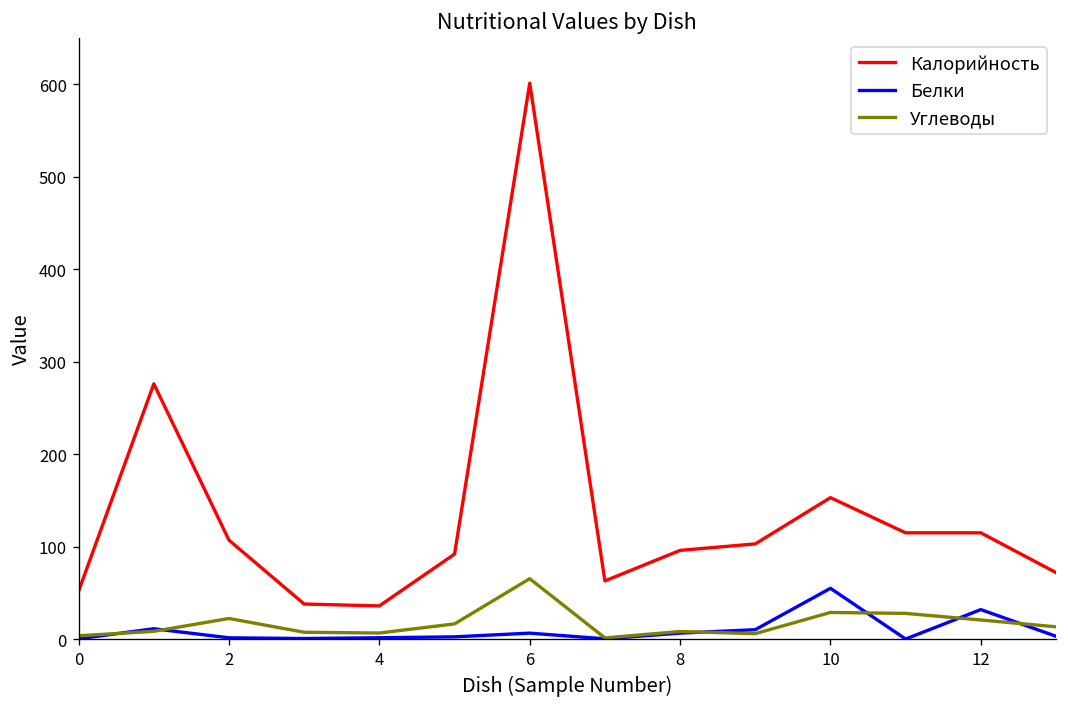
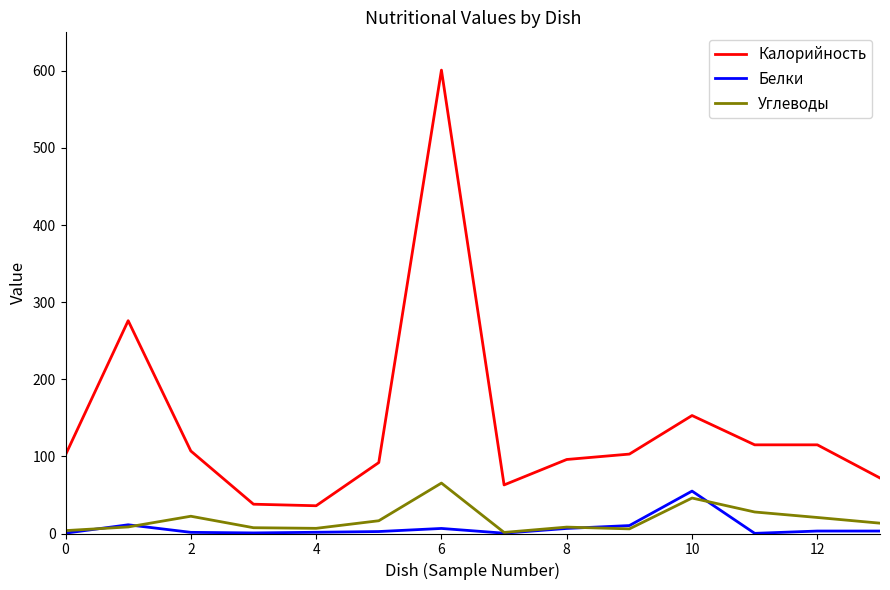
  {
    "Калорийность": {
-     "0": 50,
+     "0": 100,
      "2": 110,
      "4": 40,
      "6": 600,
      "8": 100,
      "10": 150,
      "12": 120
    },
    "Белки": {
      "2": 0,
      "4": 0,
      "6": 10,
      "10": 60,
-     "12": 30
+     "12": 0
    },
    "Углеводы": {
      "2": 20,
      "4": 10,
      "6": 70,
-     "10": 30,
+     "10": 50,
      "12": 20
    }
  }
